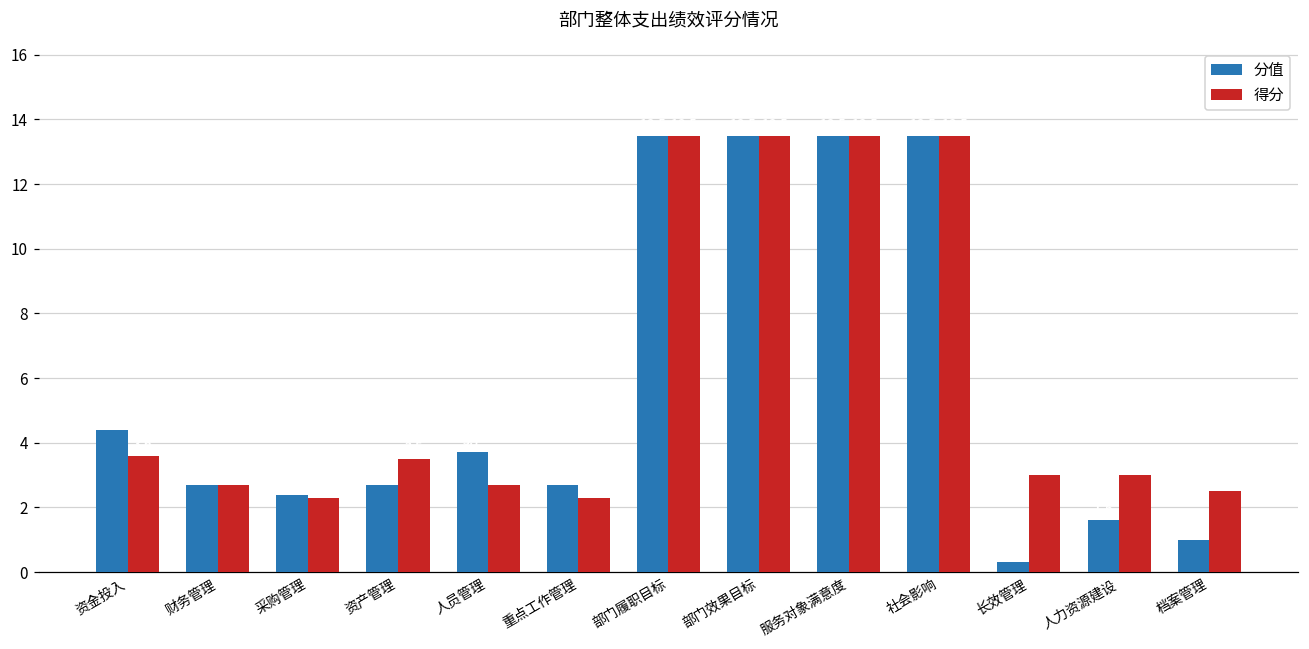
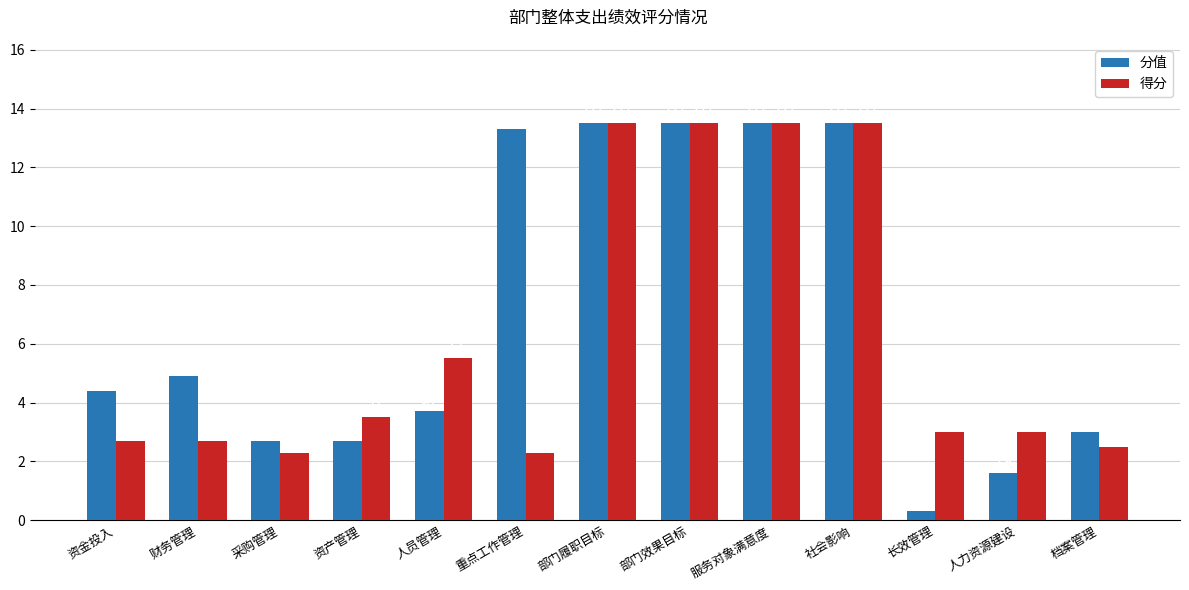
  {
    "分值": {
      "资金投入": 4.4,
-     "财务管理": 2.7,
-     "采购管理": 2.4,
+     "财务管理": 4.9,
+     "采购管理": 2.7,
      "资产管理": 2.7,
      "人员管理": 3.7,
-     "重点工作管理": 2.7,
+     "重点工作管理": 13.3,
      "部门履职目标": 13.5,
      "部门效果目标": 13.5,
      "服务对象满意度": 13.5,
      "社会影响": 13.5,
      "长效管理": 0.3,
      "人力资源建设": 1.6,
-     "档案管理": 1
+     "档案管理": 3
    },
    "得分": {
-     "资金投入": 3.6,
+     "资金投入": 2.7,
      "财务管理": 2.7,
      "采购管理": 2.3,
      "资产管理": 3.5,
-     "人员管理": 2.7,
+     "人员管理": 5.5,
      "重点工作管理": 2.3,
      "部门履职目标": 13.5,
      "部门效果目标": 13.5,
      "服务对象满意度": 13.5,
      "社会影响": 13.5,
      "长效管理": 3.0,
      "人力资源建设": 3.0,
      "档案管理": 2.5
    }
  }
